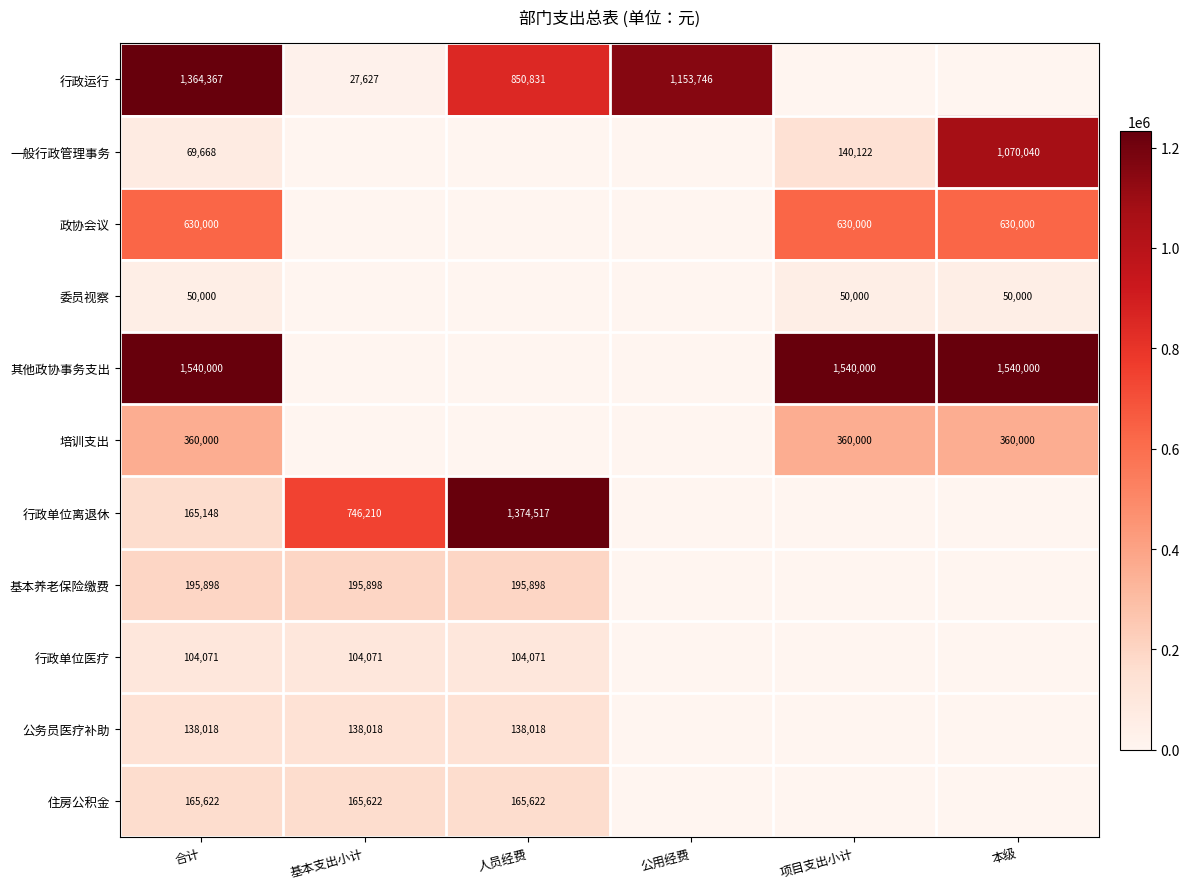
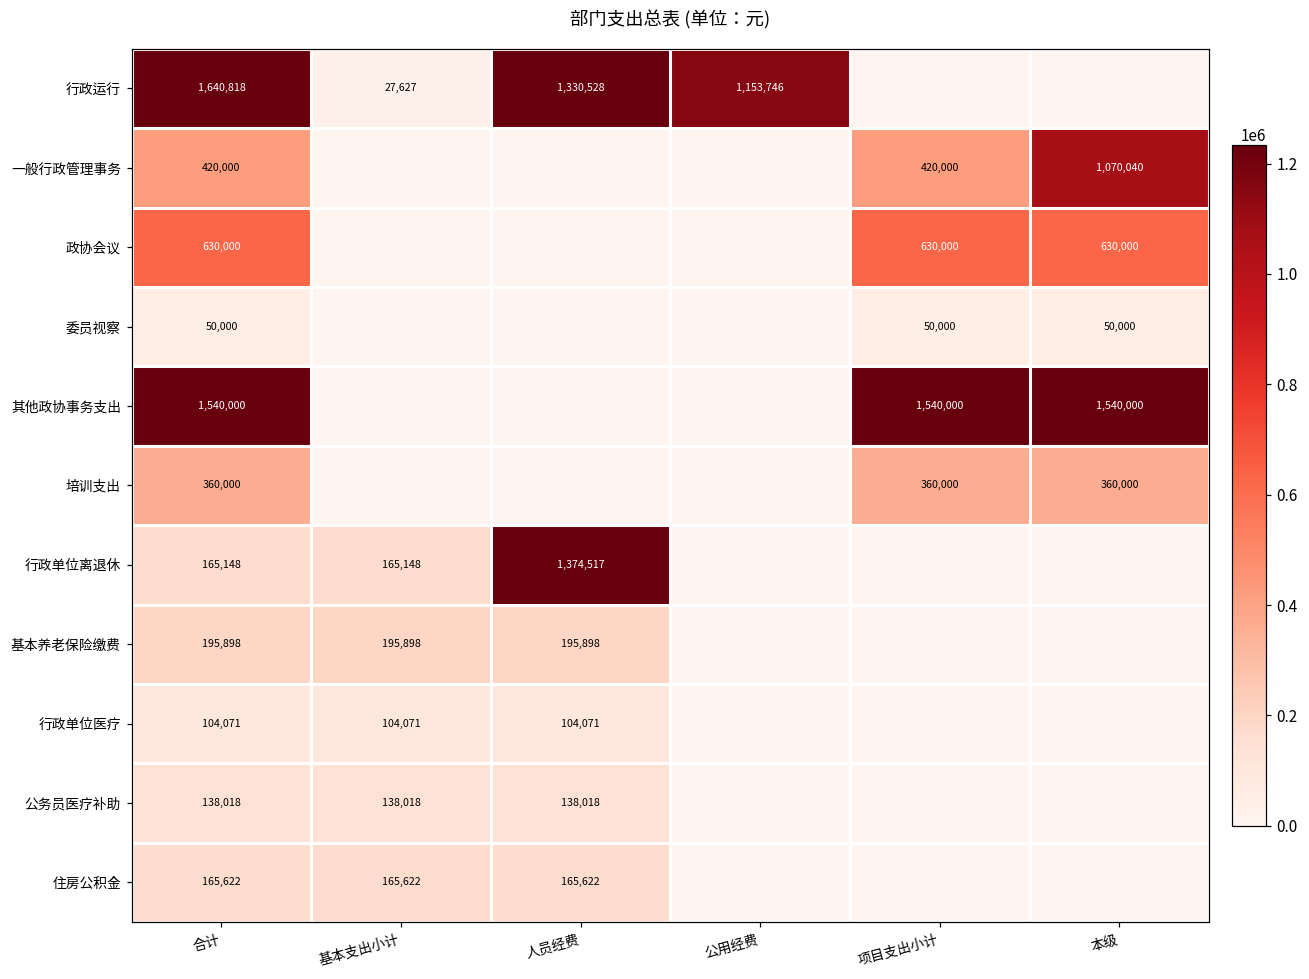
  {
    "行政运行": {
-     "合计": "1,364,367",
+     "合计": "1,640,818",
      "基本支出小计": "27,627",
-     "人员经费": "850,831",
+     "人员经费": "1,330,528",
      "公用经费": "1,153,746"
    },
    "一般行政管理事务": {
-     "合计": "69,668",
-     "项目支出小计": "140,122",
+     "合计": "420,000",
+     "项目支出小计": "420,000",
      "本级": "1,070,040"
    },
    "政协会议": {
      "合计": "630,000",
      "项目支出小计": "630,000",
      "本级": "630,000"
    },
    "委员视察": {
      "合计": "50,000",
      "项目支出小计": "50,000",
      "本级": "50,000"
    },
    "其他政协事务支出": {
      "合计": "1,540,000",
      "项目支出小计": "1,540,000",
      "本级": "1,540,000"
    },
    "培训支出": {
      "合计": "360,000",
      "项目支出小计": "360,000",
      "本级": "360,000"
    },
    "行政单位离退休": {
      "合计": "165,148",
-     "基本支出小计": "746,210",
+     "基本支出小计": "165,148",
      "人员经费": "1,374,517"
    },
    "基本养老保险缴费": {
      "合计": "195,898",
      "基本支出小计": "195,898",
      "人员经费": "195,898"
    },
    "行政单位医疗": {
      "合计": "104,071",
      "基本支出小计": "104,071",
      "人员经费": "104,071"
    },
    "公务员医疗补助": {
      "合计": "138,018",
      "基本支出小计": "138,018",
      "人员经费": "138,018"
    },
    "住房公积金": {
      "合计": "165,622",
      "基本支出小计": "165,622",
      "人员经费": "165,622"
    }
  }
